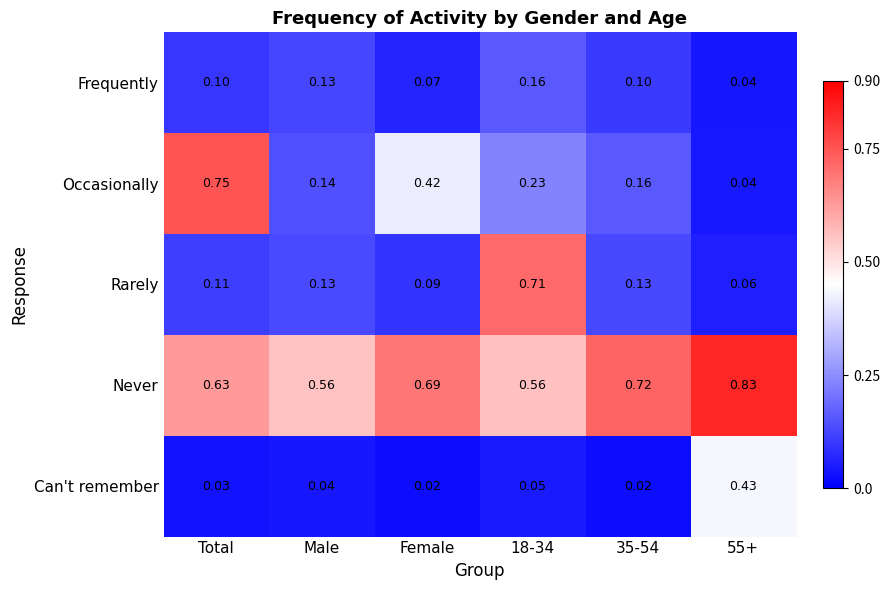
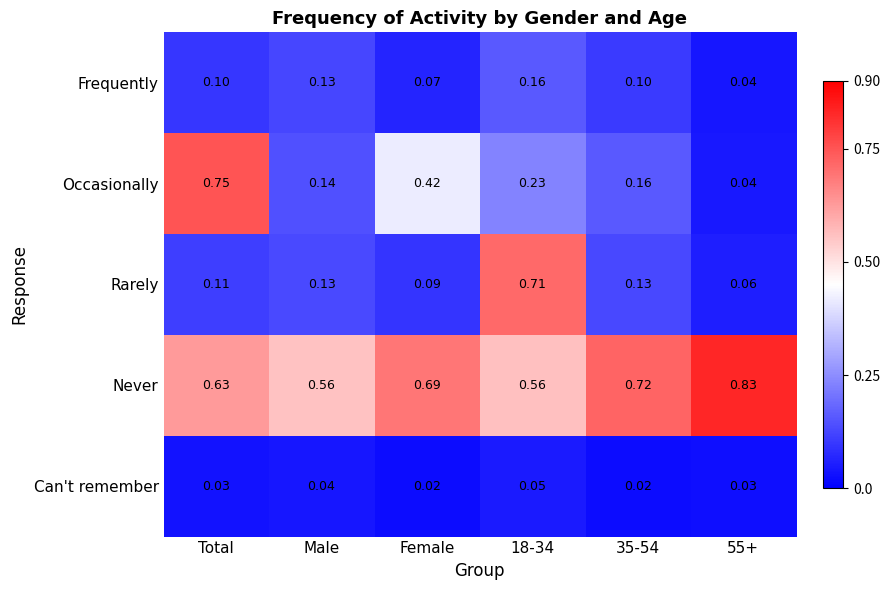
  {
    "Frequently": {
      "Total": 0.10,
      "Male": 0.13,
      "Female": 0.07,
      "18-34": 0.16,
      "35-54": 0.10,
      "55+": 0.04
    },
    "Occasionally": {
      "Total": 0.75,
      "Male": 0.14,
      "Female": 0.42,
      "18-34": 0.23,
      "35-54": 0.16,
      "55+": 0.04
    },
    "Rarely": {
      "Total": 0.11,
      "Male": 0.13,
      "Female": 0.09,
      "18-34": 0.71,
      "35-54": 0.13,
      "55+": 0.06
    },
    "Never": {
      "Total": 0.63,
      "Male": 0.56,
      "Female": 0.69,
      "18-34": 0.56,
      "35-54": 0.72,
      "55+": 0.83
    },
    "Can't remember": {
      "Total": 0.03,
      "Male": 0.04,
      "Female": 0.02,
      "18-34": 0.05,
      "35-54": 0.02,
-     "55+": 0.43
+     "55+": 0.03
    }
  }
